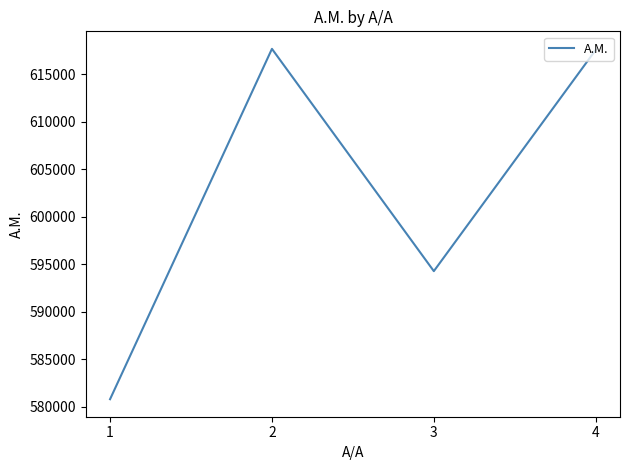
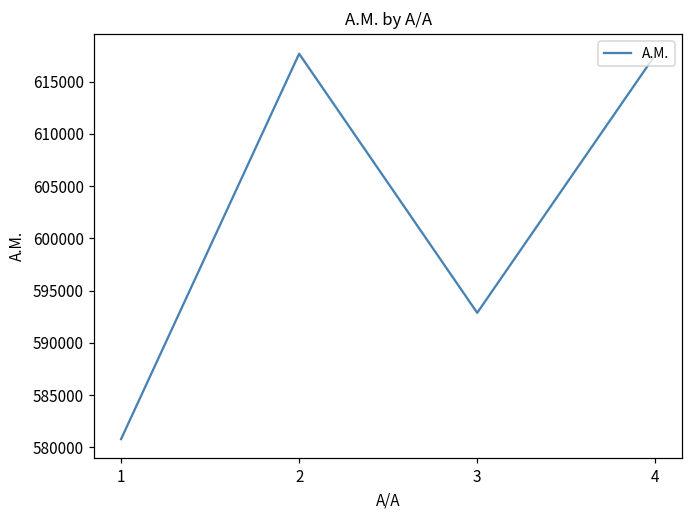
  {
    "1": 581000,
    "2": 618000,
-   "3": 594000
+   "3": 593000
  }
